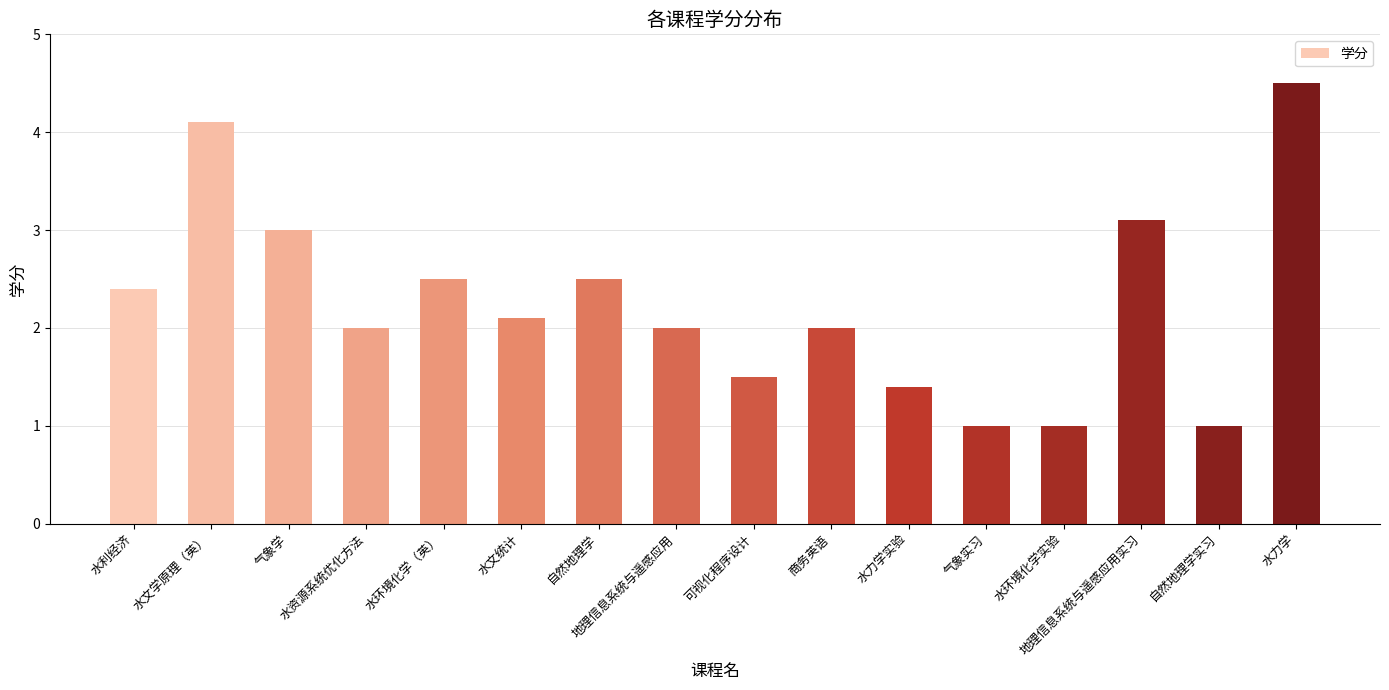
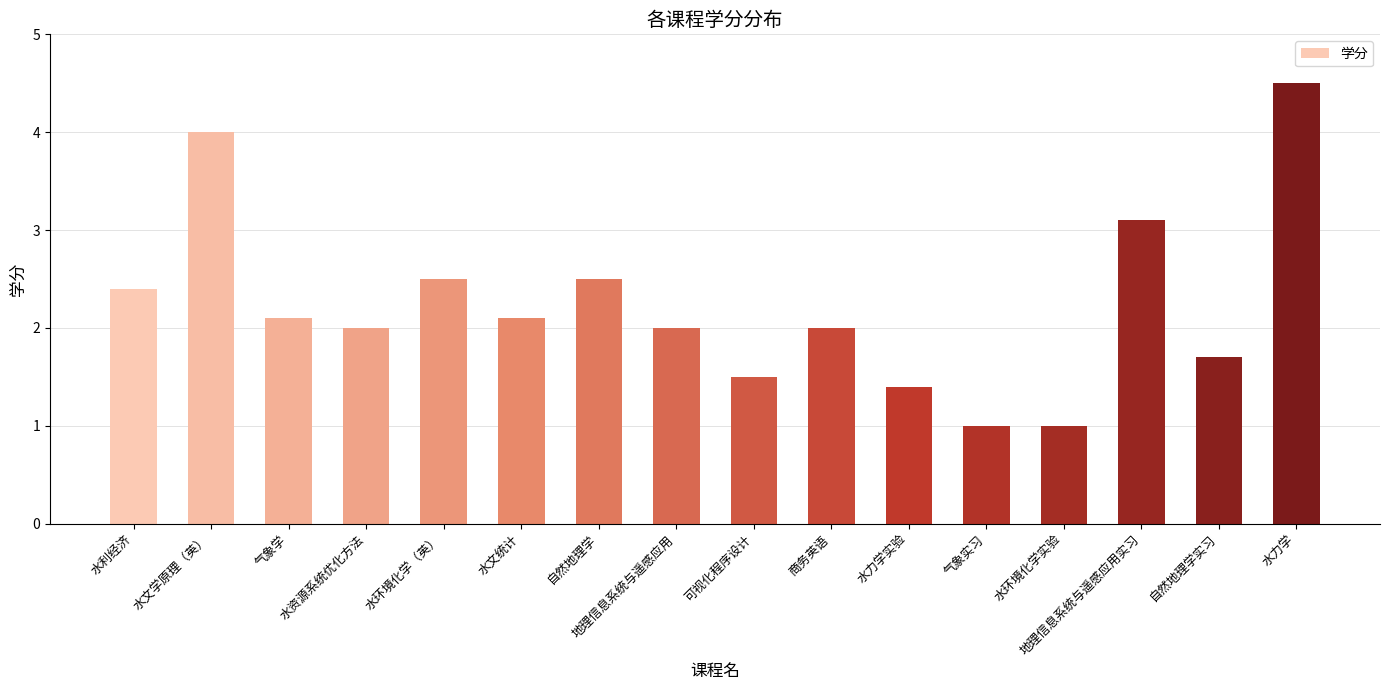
  {
    "水利经济": 2.4,
-   "水文学原理（英）": 4.1,
-   "气象学": 3.0,
+   "水文学原理（英）": 4.0,
+   "气象学": 2.1,
    "水资源系统优化方法": 2.0,
    "水环境化学（英）": 2.5,
    "水文统计": 2.1,
    "自然地理学": 2.5,
    "地理信息系统与遥感应用": 2.0,
    "可视化程序设计": 1.5,
    "商务英语": 2.0,
    "水力学实验": 1.4,
    "气象实习": 1.0,
    "水环境化学实验": 1.0,
    "地理信息系统与遥感应用实习": 3.1,
-   "自然地理学实习": 1.0,
+   "自然地理学实习": 1.7,
    "水力学": 4.5
  }
